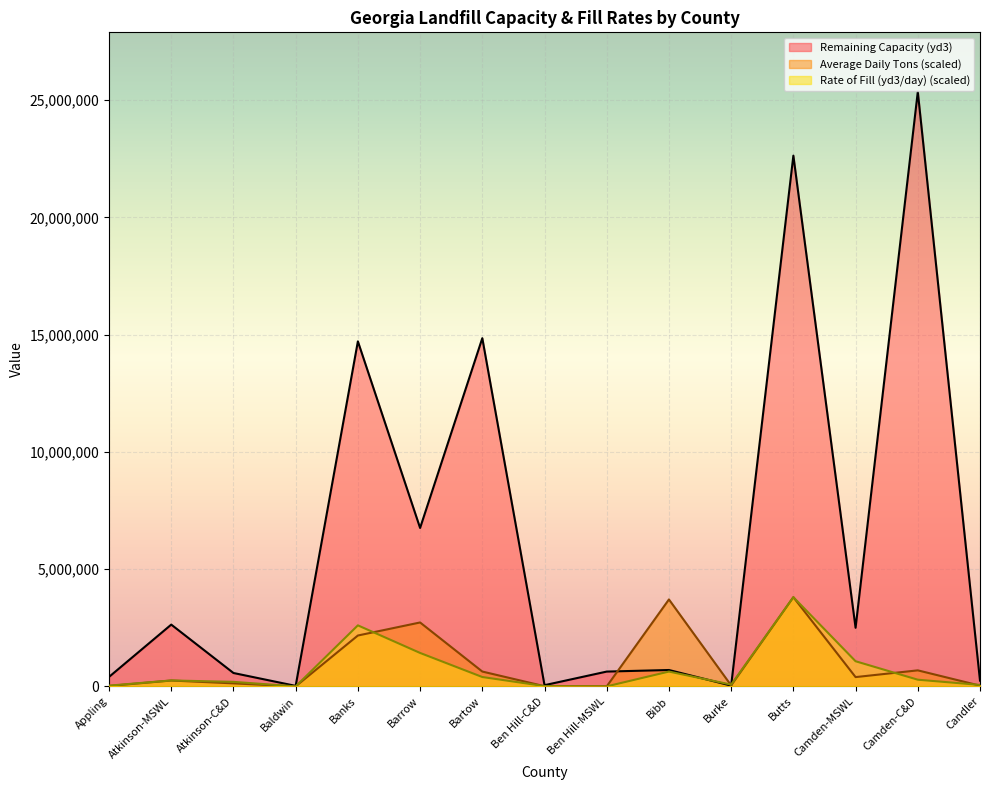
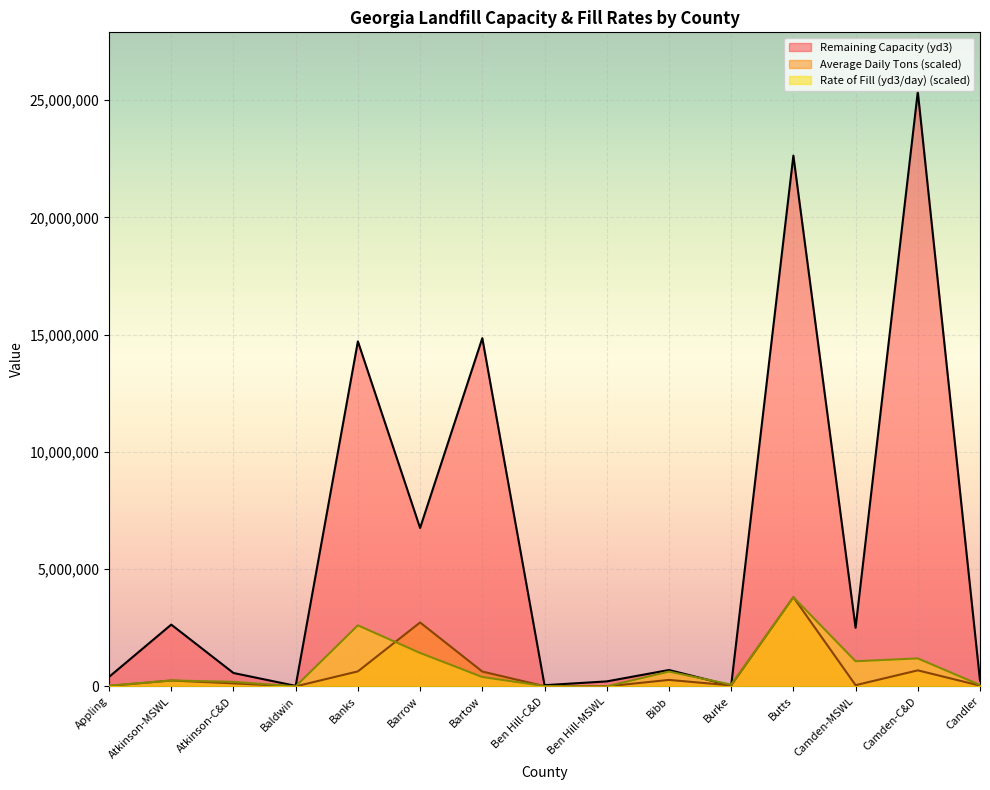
  {
    "Remaining Capacity (yd3)": {
      "Appling": "400,000",
      "Atkinson-MSWL": "2,600,000",
      "Atkinson-C&D": "600,000",
      "Banks": "14,700,000",
      "Barrow": "6,800,000",
      "Bartow": "14,800,000",
-     "Ben Hill-MSWL": "600,000",
+     "Ben Hill-MSWL": "200,000",
      "Butts": "22,600,000",
      "Camden-MSWL": "2,500,000",
      "Camden-C&D": "25,400,000",
      "Candler": "200,000"
    },
    "Average Daily Tons (scaled)": {
-     "Banks": "2,200,000",
+     "Banks": "600,000",
      "Barrow": "2,700,000",
      "Bartow": "600,000",
-     "Bibb": "3,700,000",
-     "Camden-MSWL": "400,000",
+     "Bibb": "300,000",
+     "Camden-MSWL": "100,000",
      "Camden-C&D": "700,000"
    },
    "Rate of Fill (yd3/day) (scaled)": {
      "Banks": "2,600,000",
      "Barrow": "1,400,000",
      "Bartow": "400,000",
      "Camden-MSWL": "1,100,000",
-     "Camden-C&D": "300,000"
+     "Camden-C&D": "1,200,000"
    }
  }
